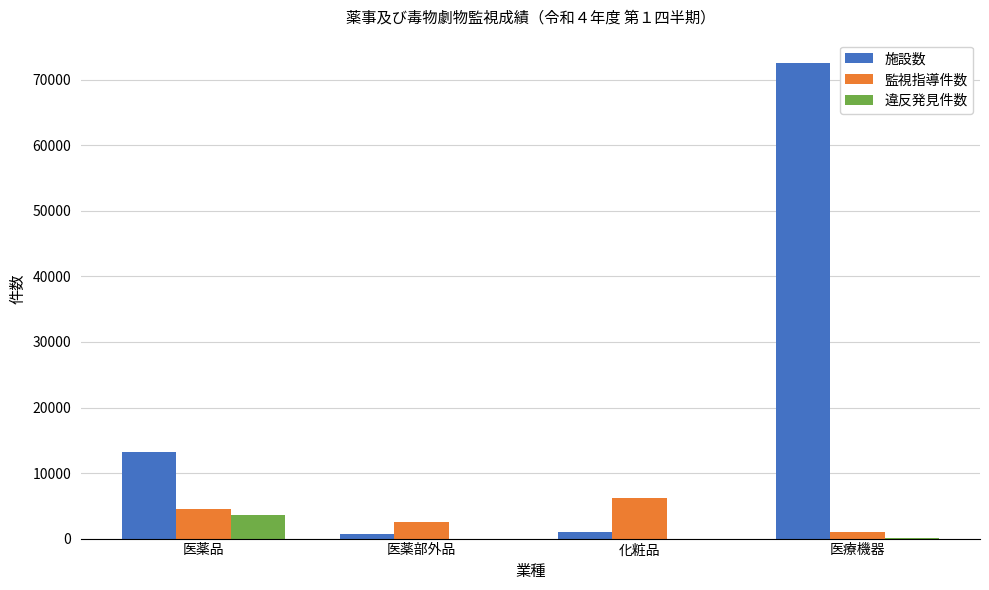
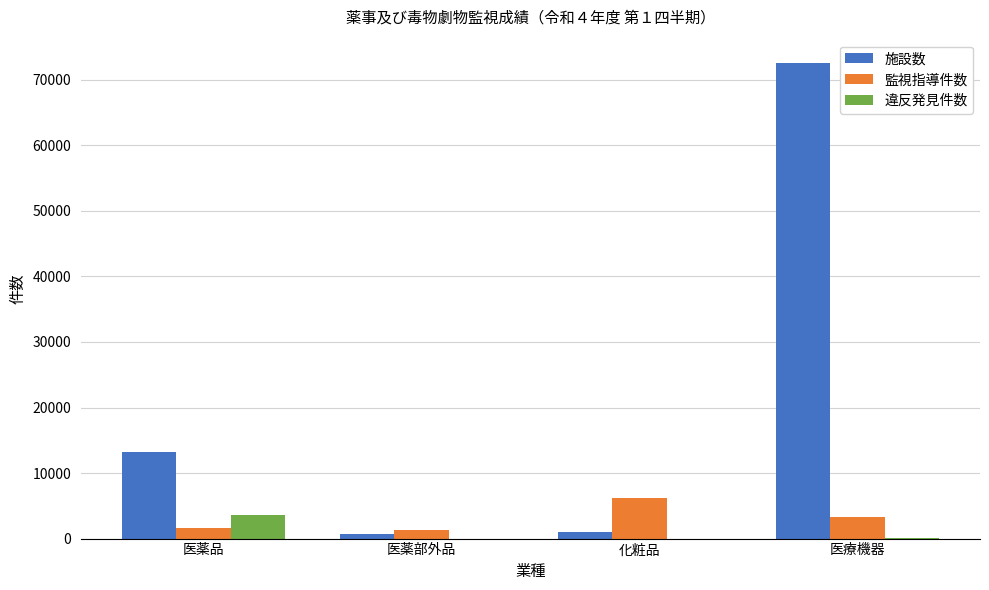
  {
    "施設数": {
      "医薬品": 13000,
      "医薬部外品": 1000,
      "化粧品": 1000,
      "医療機器": 73000
    },
    "監視指導件数": {
-     "医薬品": 4000,
-     "医薬部外品": 3000,
+     "医薬品": 2000,
+     "医薬部外品": 1000,
      "化粧品": 6000,
-     "医療機器": 1000
+     "医療機器": 3000
    },
    "違反発見件数": {
      "医薬品": 4000
    }
  }
